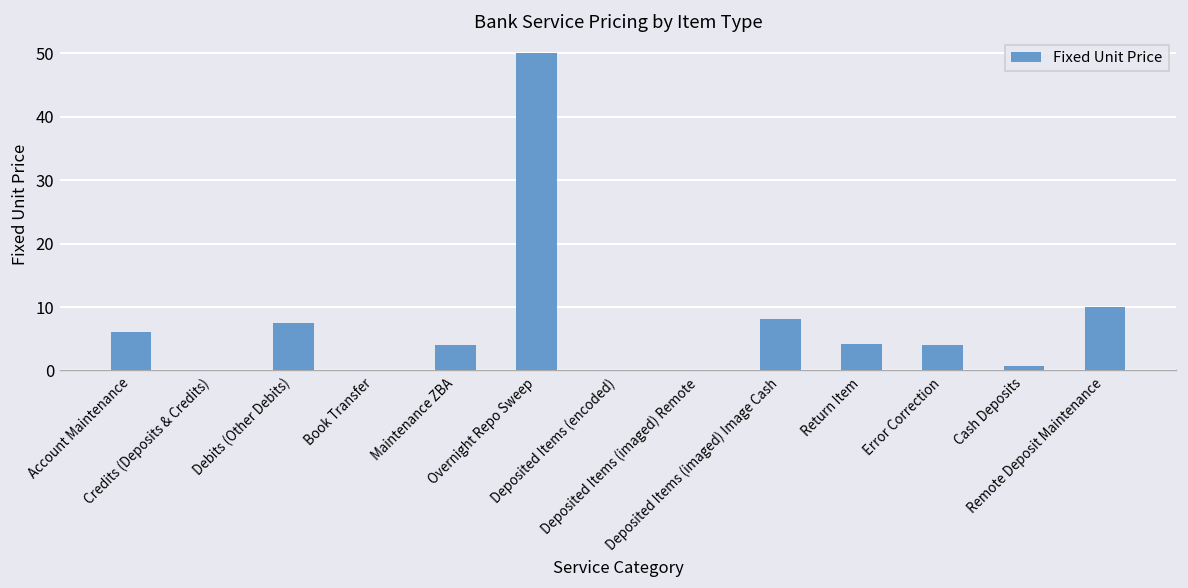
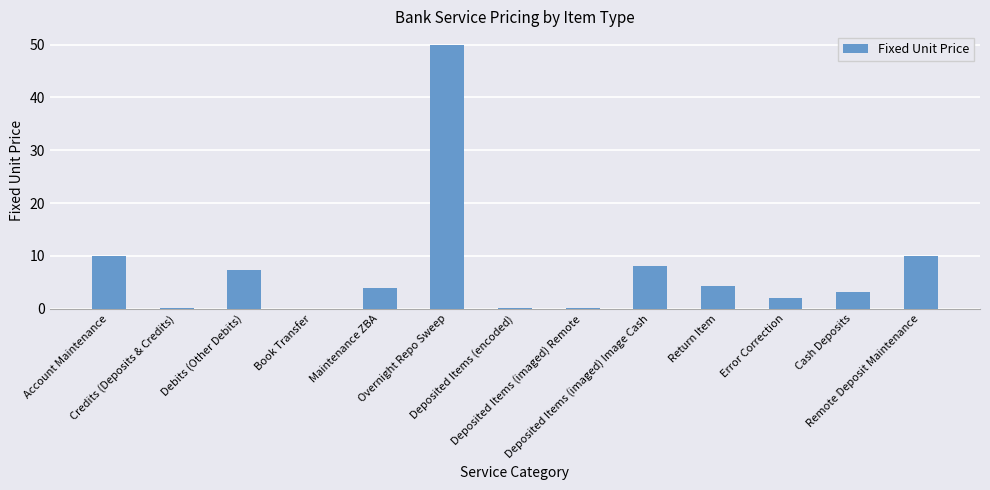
  {
-   "Account Maintenance": 6,
+   "Account Maintenance": 10,
    "Debits (Other Debits)": 7,
    "Maintenance ZBA": 4,
    "Overnight Repo Sweep": 50,
    "Deposited Items (imaged) Image Cash": 8,
    "Return Item": 4,
-   "Error Correction": 4,
-   "Cash Deposits": 1,
+   "Error Correction": 2,
+   "Cash Deposits": 3,
    "Remote Deposit Maintenance": 10
  }
